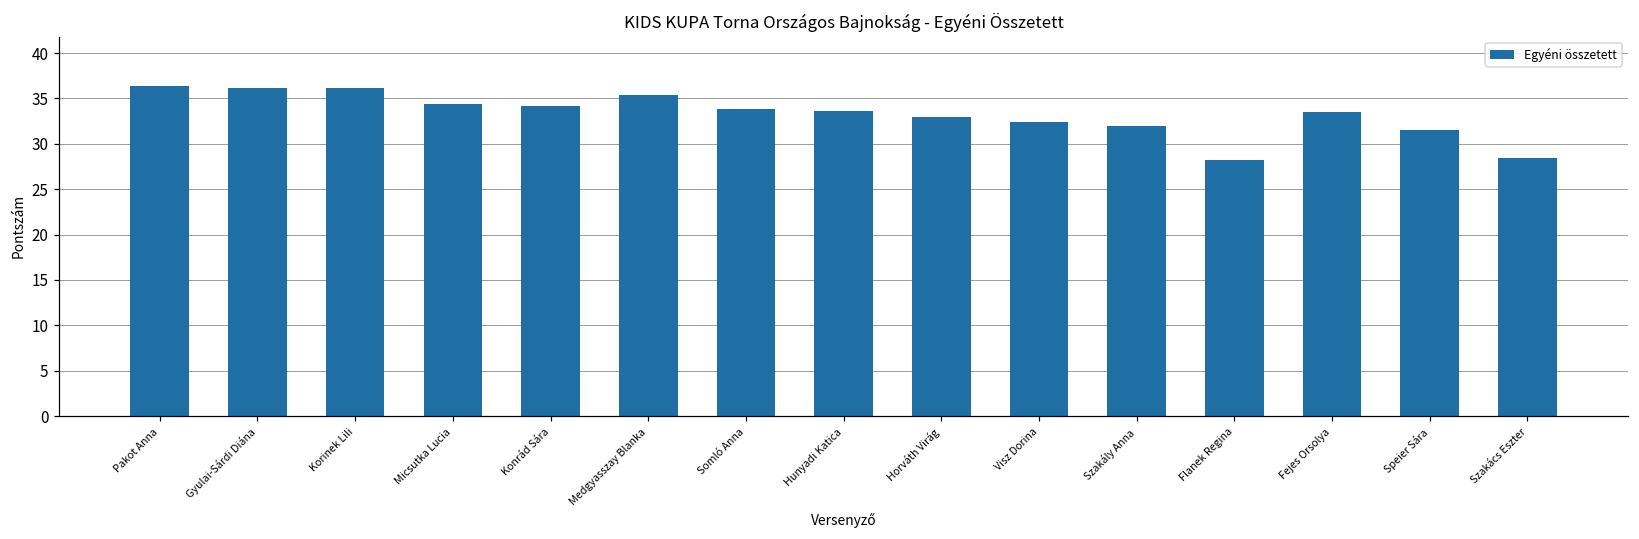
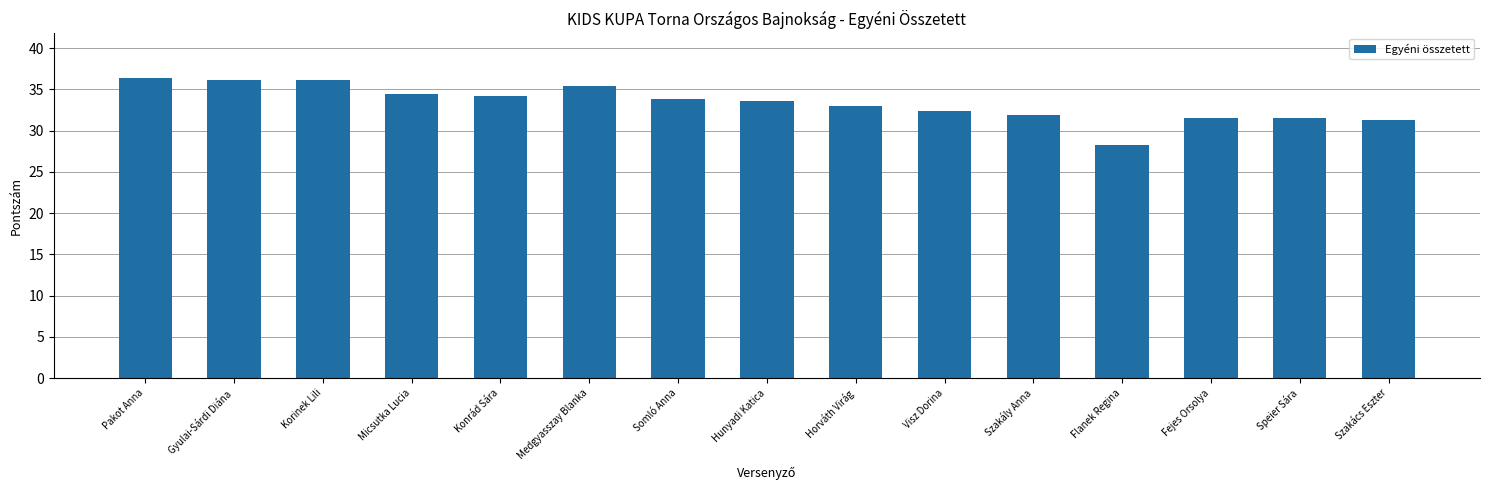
  {
    "Pakot Anna": 36,
    "Gyulai-Sárdi Diána": 36,
    "Korinek Lili": 36,
    "Micsutka Lucia": 34,
    "Konrád Sára": 34,
    "Medgyasszay Blanka": 35,
    "Somló Anna": 34,
    "Hunyadi Katica": 34,
    "Horváth Virág": 33,
    "Visz Dorina": 32,
    "Szakály Anna": 32,
    "Flanek Regina": 28,
-   "Fejes Orsolya": 34,
+   "Fejes Orsolya": 32,
    "Speier Sára": 32,
-   "Szakács Eszter": 28
+   "Szakács Eszter": 31
  }
